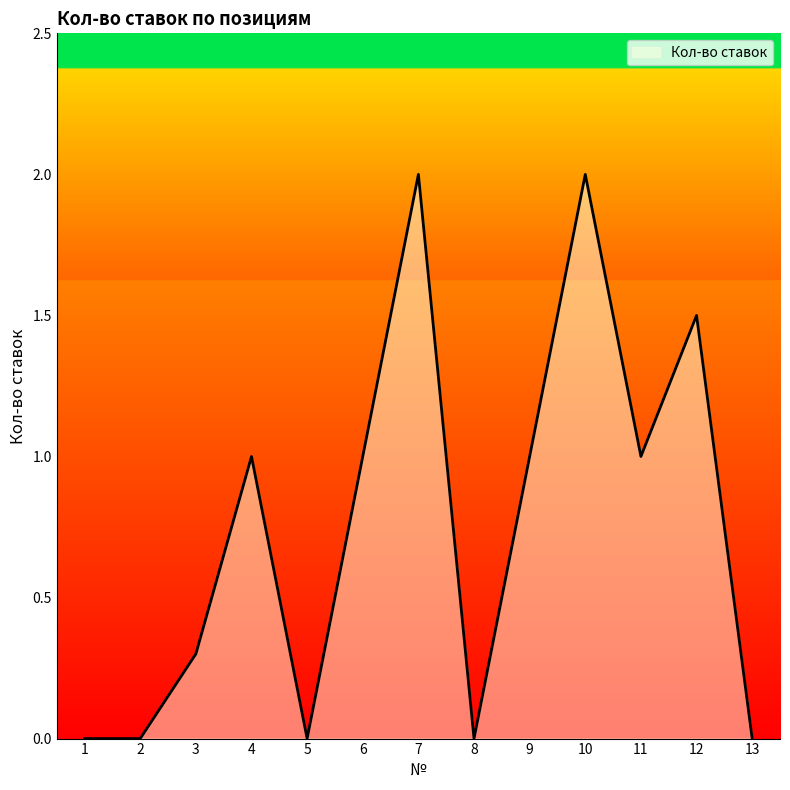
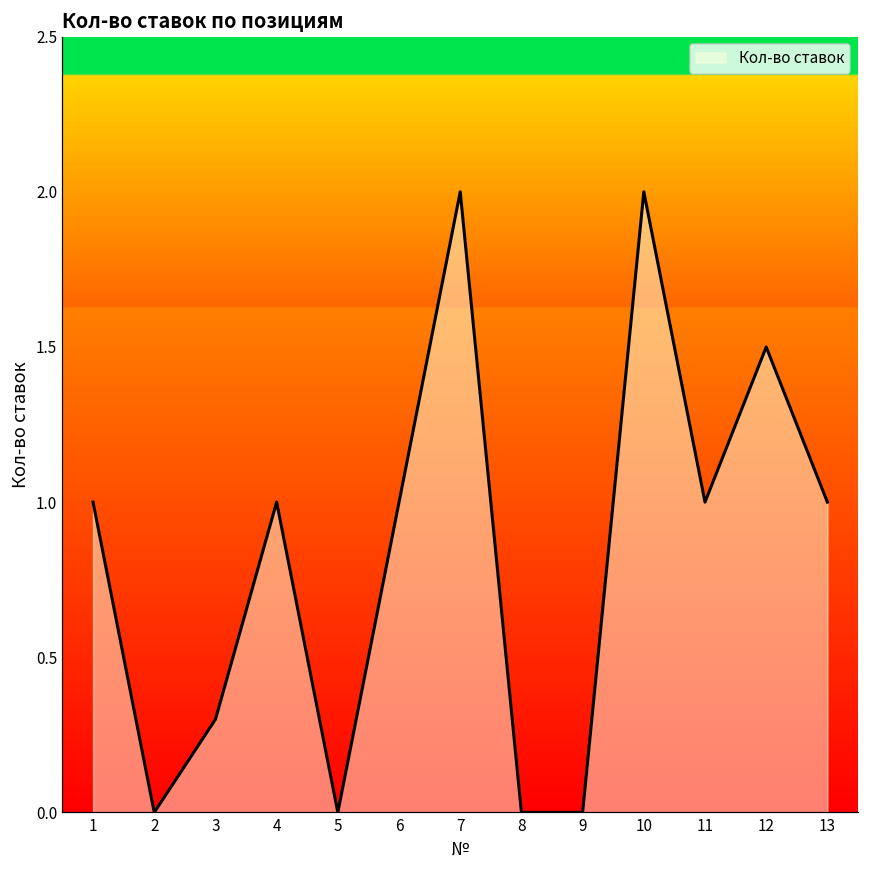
  {
-   "1": 0,
+   "1": 1,
    "2": 0,
    "3": 0.30,
    "4": 1,
    "5": 0,
    "6": 1,
    "7": 2,
    "8": 0,
-   "9": 1,
+   "9": 0,
    "10": 2,
    "11": 1,
    "12": 1.50,
-   "13": 0
+   "13": 1
  }
